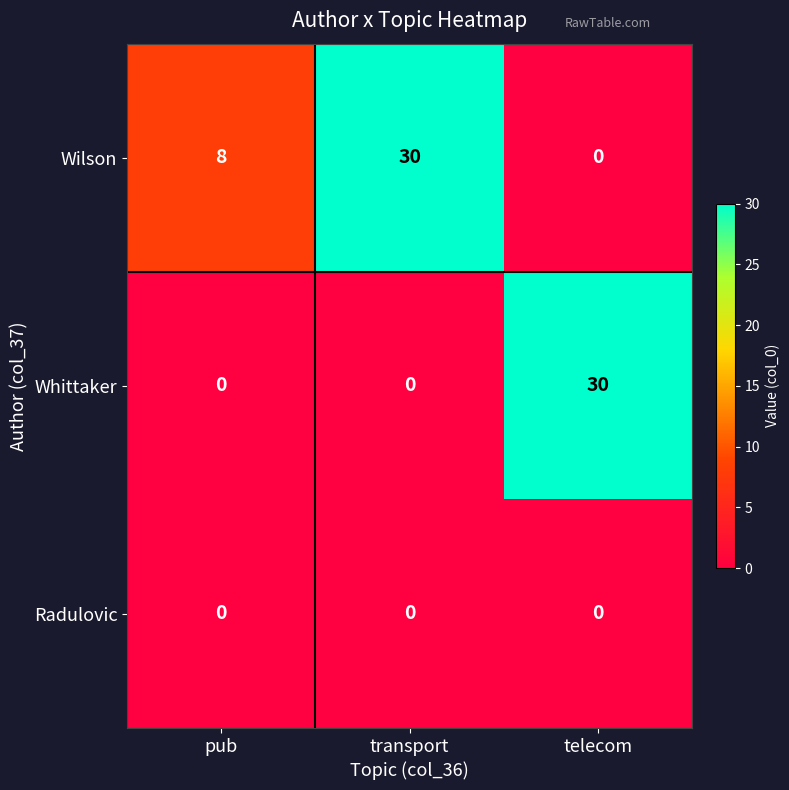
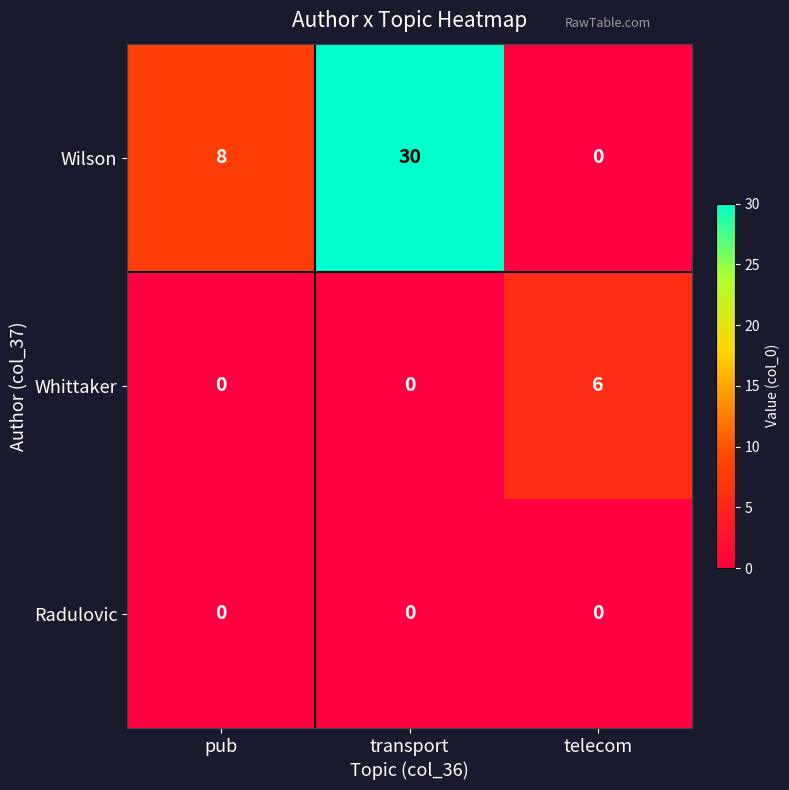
  {
    "Wilson": {
      "pub": 8,
      "transport": 30,
      "telecom": 0
    },
    "Whittaker": {
      "pub": 0,
      "transport": 0,
-     "telecom": 30
+     "telecom": 6
    },
    "Radulovic": {
      "pub": 0,
      "transport": 0,
      "telecom": 0
    }
  }
